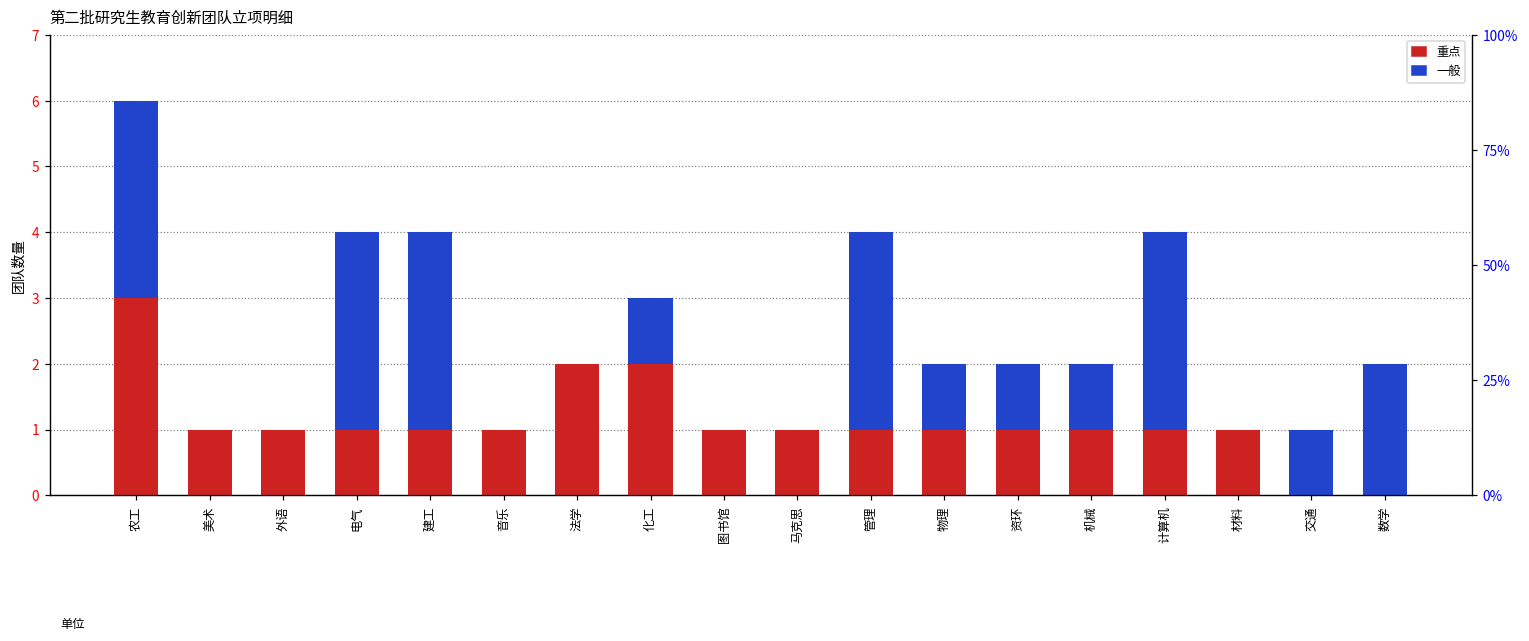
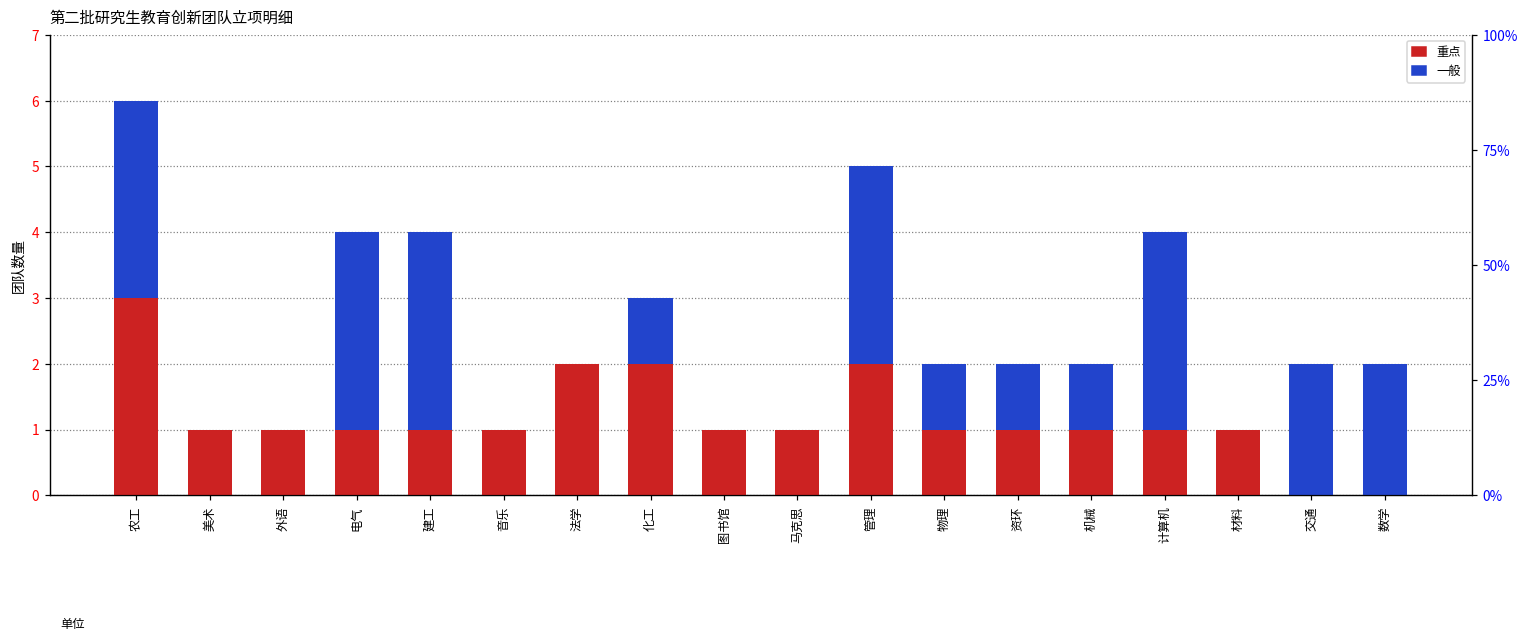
  {
    "重点": {
      "农工": 3,
      "美术": 1,
      "外语": 1,
      "电气": 1,
      "建工": 1,
      "音乐": 1,
      "法学": 2,
      "化工": 2,
      "图书馆": 1,
      "马克思": 1,
-     "管理": 1,
+     "管理": 2,
      "物理": 1,
      "资环": 1,
      "机械": 1,
      "计算机": 1,
      "材料": 1,
      "交通": 0,
      "数学": 0
    },
    "一般": {
      "农工": 3,
      "美术": 0,
      "外语": 0,
      "电气": 3,
      "建工": 3,
      "音乐": 0,
      "法学": 0,
      "化工": 1,
      "图书馆": 0,
      "马克思": 0,
      "管理": 3,
      "物理": 1,
      "资环": 1,
      "机械": 1,
      "计算机": 3,
      "材料": 0,
-     "交通": 1,
+     "交通": 2,
      "数学": 2
    }
  }
